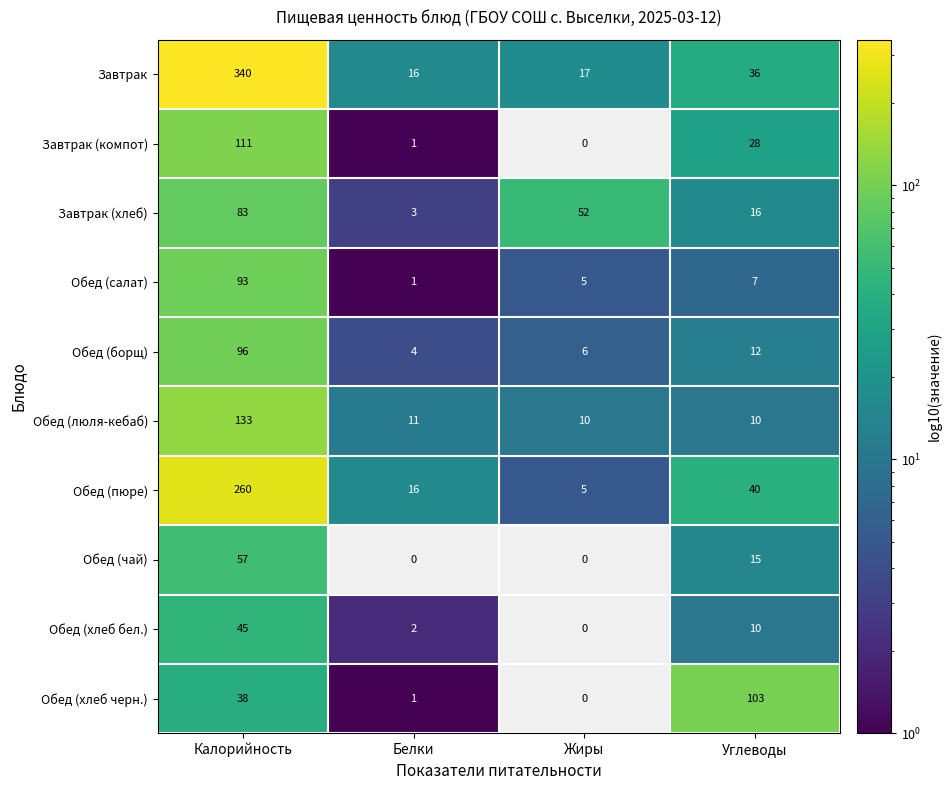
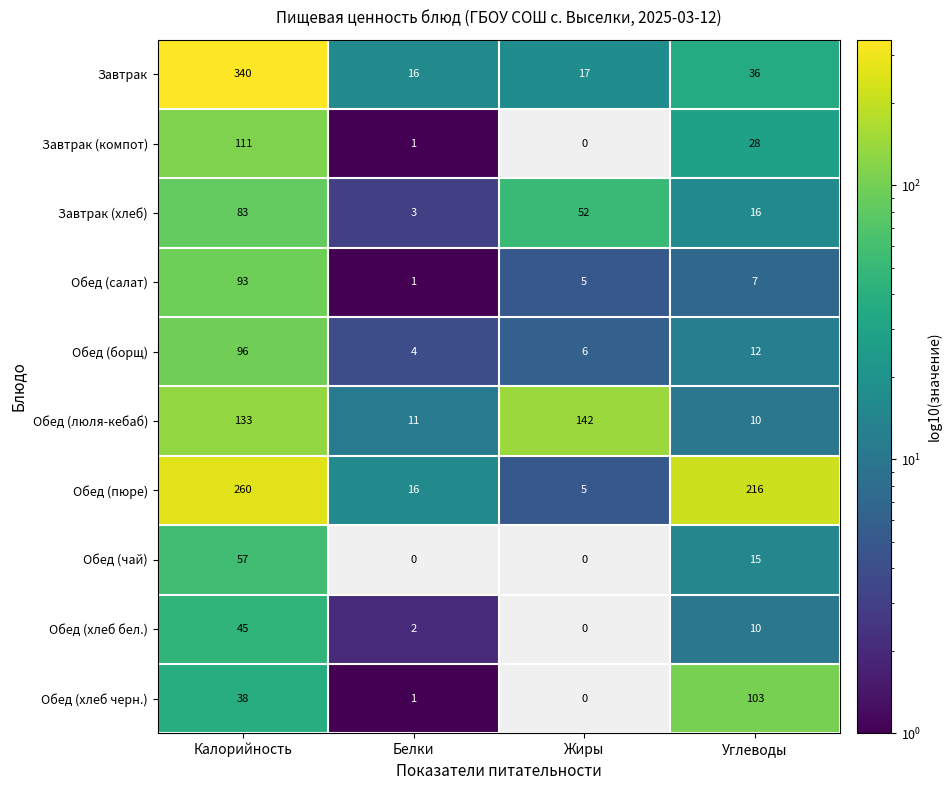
  {
    "Завтрак": {
      "Калорийность": 340,
      "Белки": 16,
      "Жиры": 17,
      "Углеводы": 36
    },
    "Завтрак (компот)": {
      "Калорийность": 111,
      "Белки": 1,
      "Жиры": 0,
      "Углеводы": 28
    },
    "Завтрак (хлеб)": {
      "Калорийность": 83,
      "Белки": 3,
      "Жиры": 52,
      "Углеводы": 16
    },
    "Обед (салат)": {
      "Калорийность": 93,
      "Белки": 1,
      "Жиры": 5,
      "Углеводы": 7
    },
    "Обед (борщ)": {
      "Калорийность": 96,
      "Белки": 4,
      "Жиры": 6,
      "Углеводы": 12
    },
    "Обед (люля-кебаб)": {
      "Калорийность": 133,
      "Белки": 11,
-     "Жиры": 10,
+     "Жиры": 142,
      "Углеводы": 10
    },
    "Обед (пюре)": {
      "Калорийность": 260,
      "Белки": 16,
      "Жиры": 5,
-     "Углеводы": 40
+     "Углеводы": 216
    },
    "Обед (чай)": {
      "Калорийность": 57,
      "Белки": 0,
      "Жиры": 0,
      "Углеводы": 15
    },
    "Обед (хлеб бел.)": {
      "Калорийность": 45,
      "Белки": 2,
      "Жиры": 0,
      "Углеводы": 10
    },
    "Обед (хлеб черн.)": {
      "Калорийность": 38,
      "Белки": 1,
      "Жиры": 0,
      "Углеводы": 103
    }
  }
